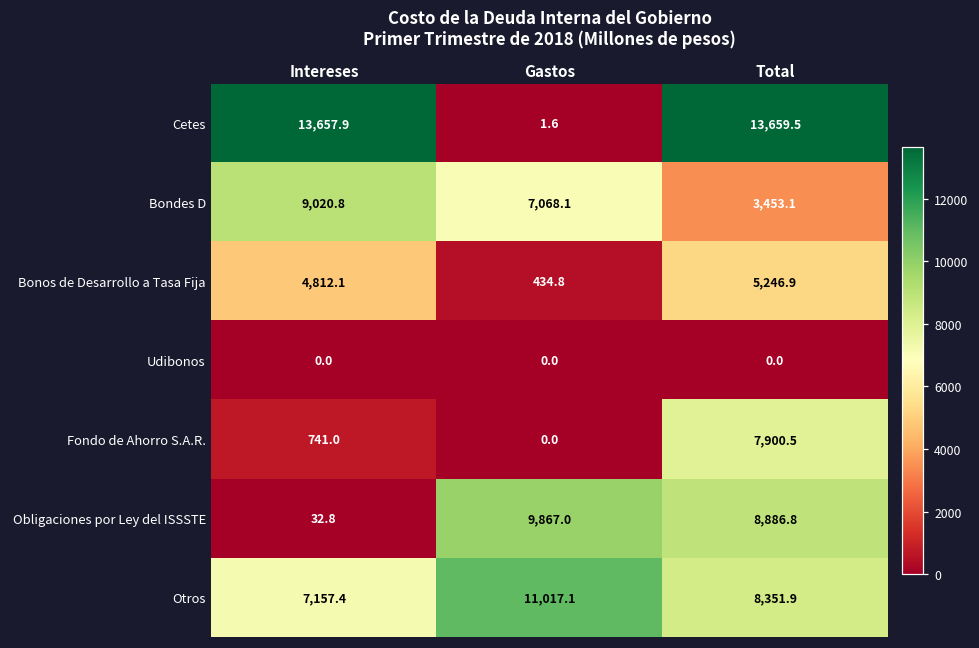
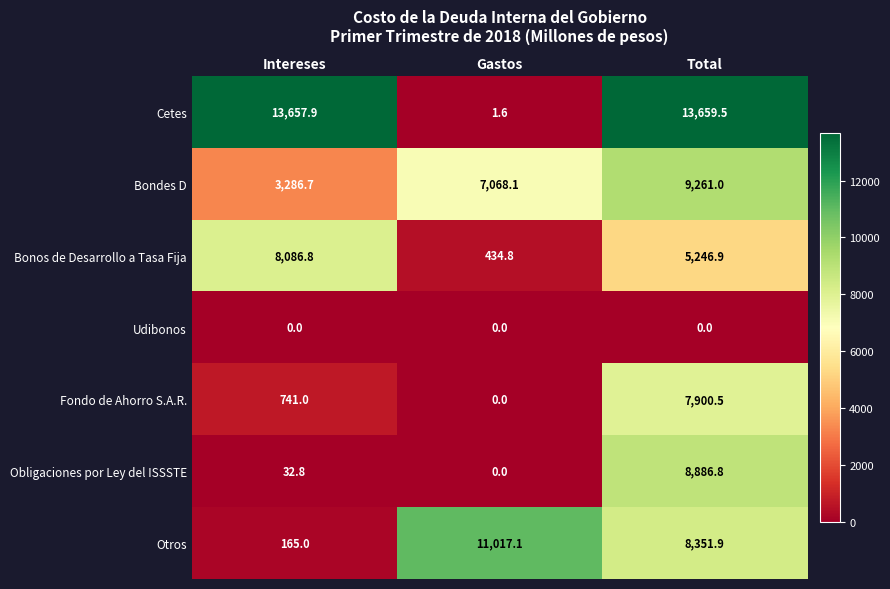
  {
    "Cetes": {
      "Intereses": "13,657.9",
      "Gastos": "1.6",
      "Total": "13,659.5"
    },
    "Bondes D": {
-     "Intereses": "9,020.8",
+     "Intereses": "3,286.7",
      "Gastos": "7,068.1",
-     "Total": "3,453.1"
+     "Total": "9,261.0"
    },
    "Bonos de Desarrollo a Tasa Fija": {
-     "Intereses": "4,812.1",
+     "Intereses": "8,086.8",
      "Gastos": "434.8",
      "Total": "5,246.9"
    },
    "Udibonos": {
      "Intereses": "0.0",
      "Gastos": "0.0",
      "Total": "0.0"
    },
    "Fondo de Ahorro S.A.R.": {
      "Intereses": "741.0",
      "Gastos": "0.0",
      "Total": "7,900.5"
    },
    "Obligaciones por Ley del ISSSTE": {
      "Intereses": "32.8",
-     "Gastos": "9,867.0",
+     "Gastos": "0.0",
      "Total": "8,886.8"
    },
    "Otros": {
-     "Intereses": "7,157.4",
+     "Intereses": "165.0",
      "Gastos": "11,017.1",
      "Total": "8,351.9"
    }
  }
